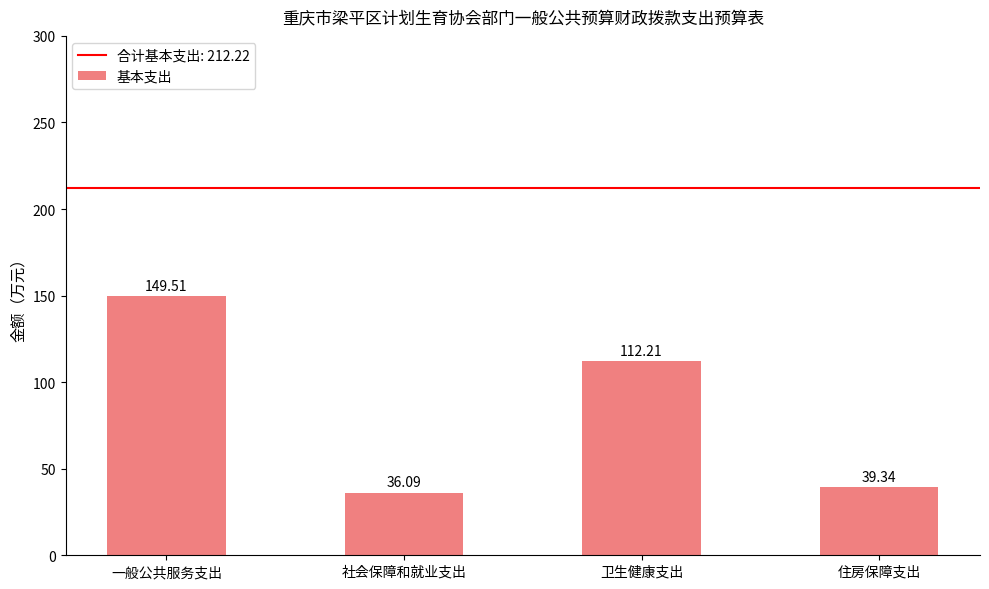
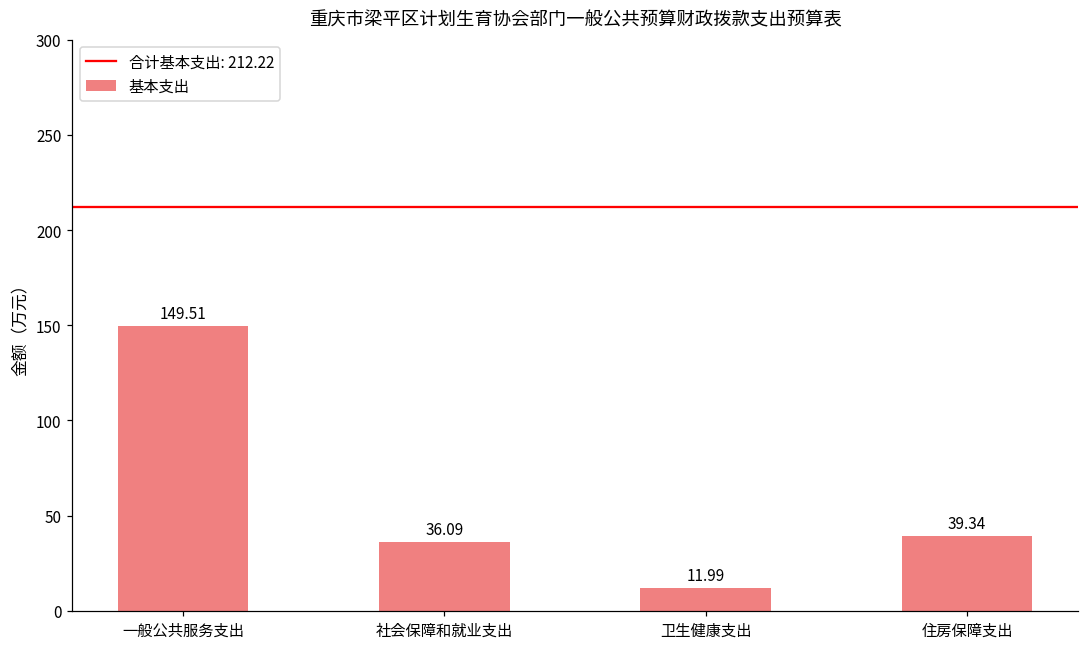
  {
    "一般公共服务支出": 149.51,
    "社会保障和就业支出": 36.09,
-   "卫生健康支出": 112.21,
+   "卫生健康支出": 11.99,
    "住房保障支出": 39.34
  }
